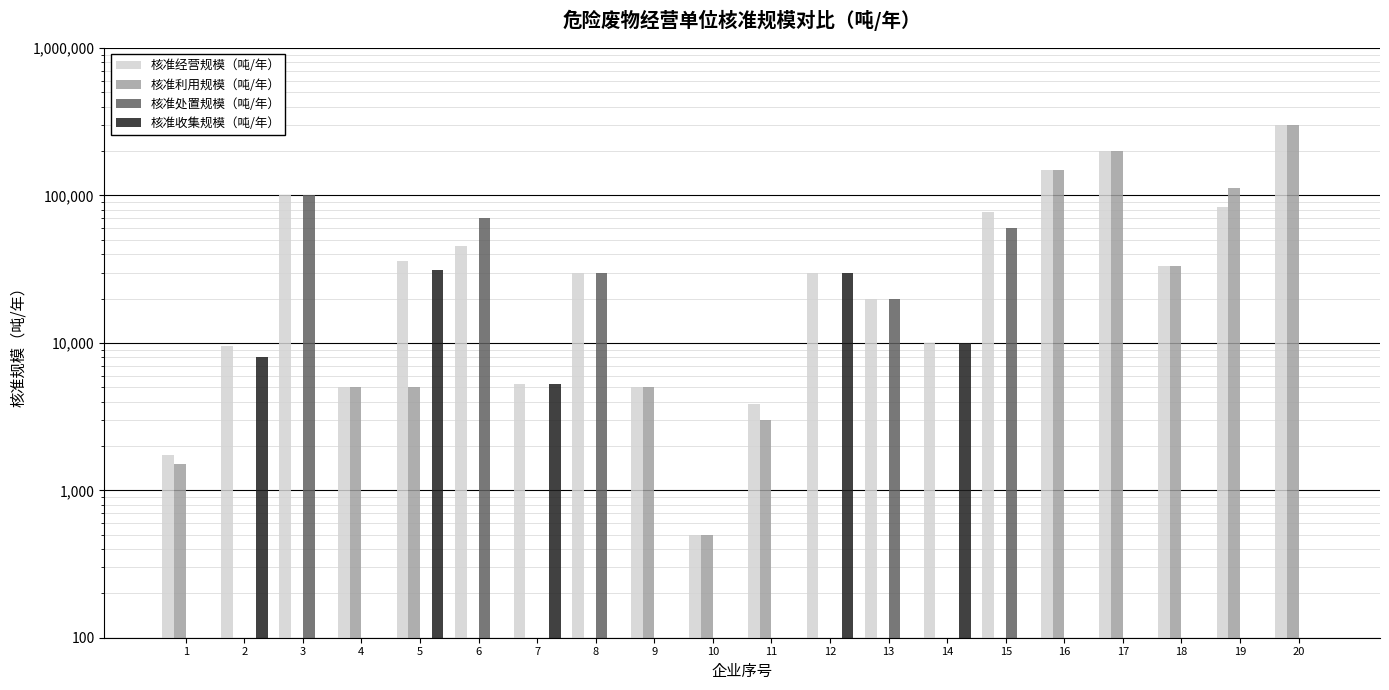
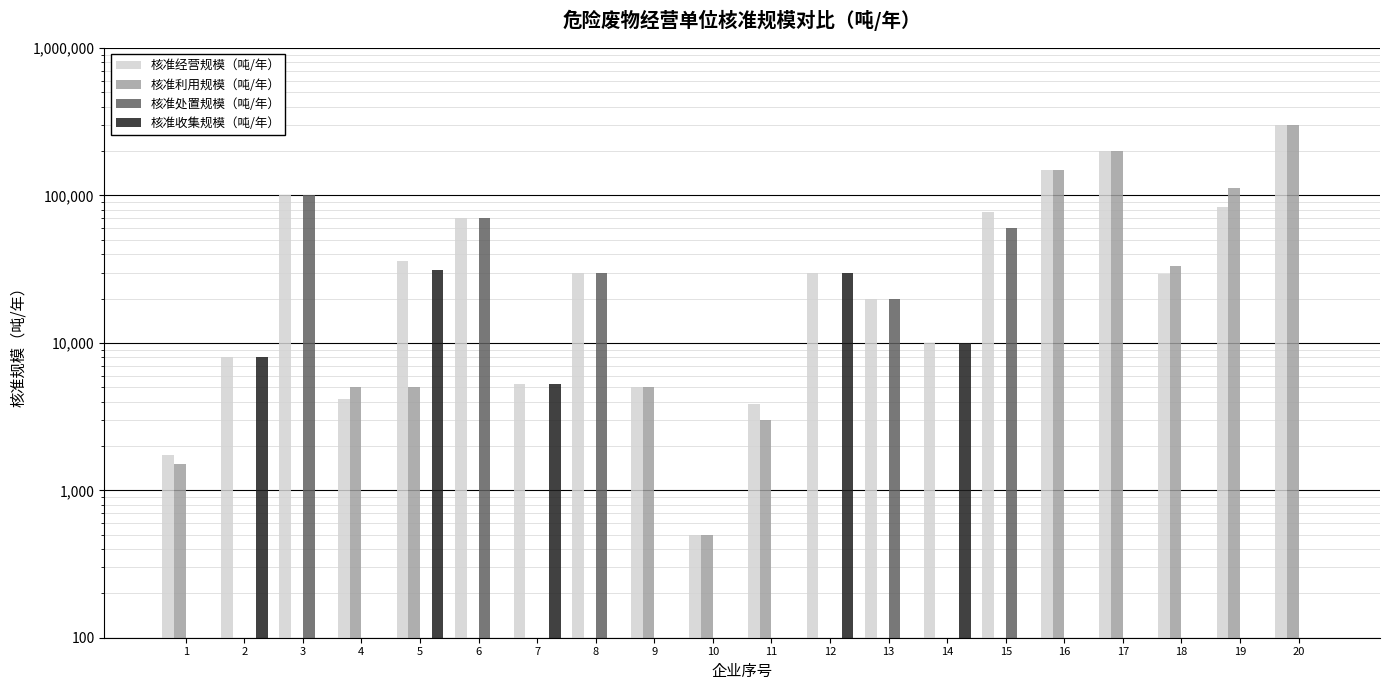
  {
    "核准经营规模（吨/年）": {
      "1": "1,700",
-     "2": "10,000",
+     "2": "8,000",
      "3": "100,000",
-     "4": "5,000",
+     "4": "4,200",
      "5": "36,000",
-     "6": "45,000",
+     "6": "70,000",
      "7": "5,300",
      "8": "30,000",
      "9": "5,000",
      "10": "500",
      "11": "3,900",
      "12": "30,000",
      "13": "20,000",
      "14": "10,000",
      "15": "80,000",
      "16": "150,000",
      "17": "200,000",
-     "18": "33,000",
+     "18": "29,000",
      "19": "80,000",
      "20": "300,000"
    },
    "核准利用规模（吨/年）": {
      "1": "1,500",
      "4": "5,000",
      "5": "5,000",
      "9": "5,000",
      "10": "500",
      "11": "3,000",
      "16": "150,000",
      "17": "200,000",
      "18": "33,000",
      "19": "110,000",
      "20": "300,000"
    },
    "核准处置规模（吨/年）": {
      "3": "100,000",
      "6": "70,000",
      "8": "30,000",
      "13": "20,000",
      "15": "60,000"
    },
    "核准收集规模（吨/年）": {
      "2": "8,000",
      "5": "31,000",
      "7": "5,300",
      "12": "30,000",
      "14": "10,000"
    }
  }
